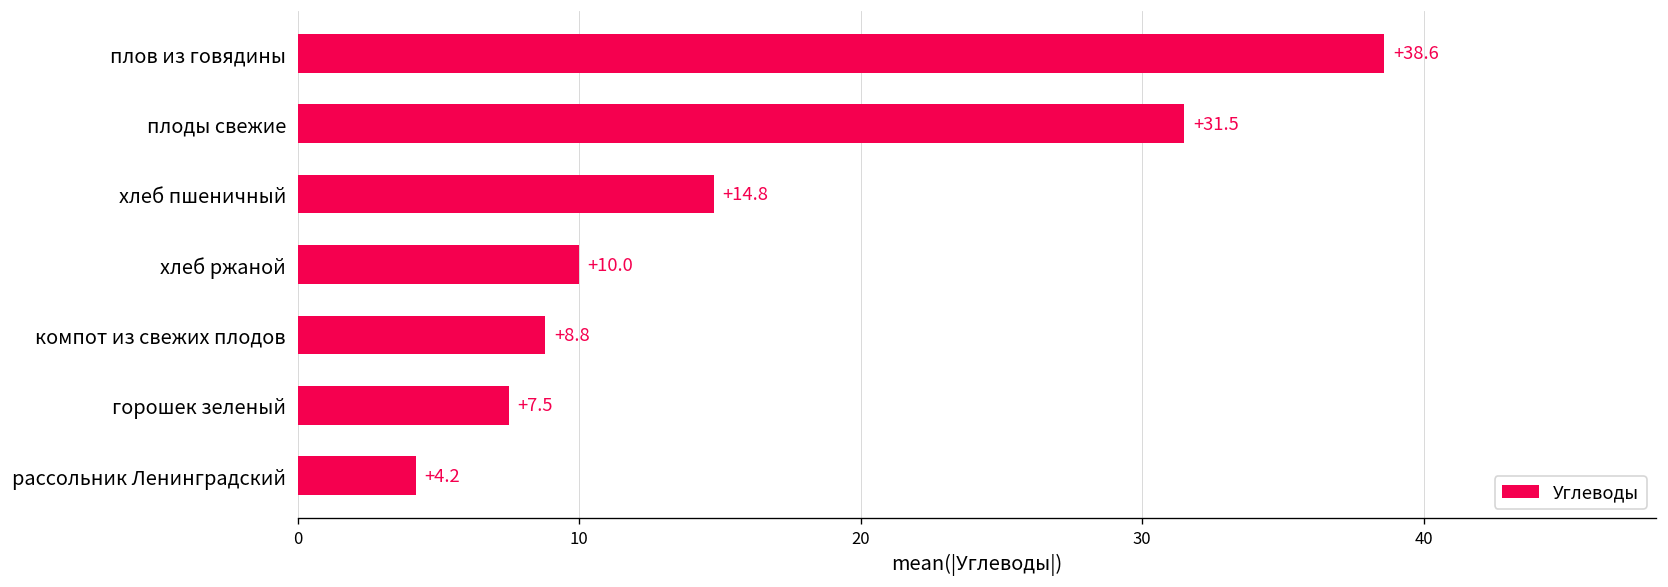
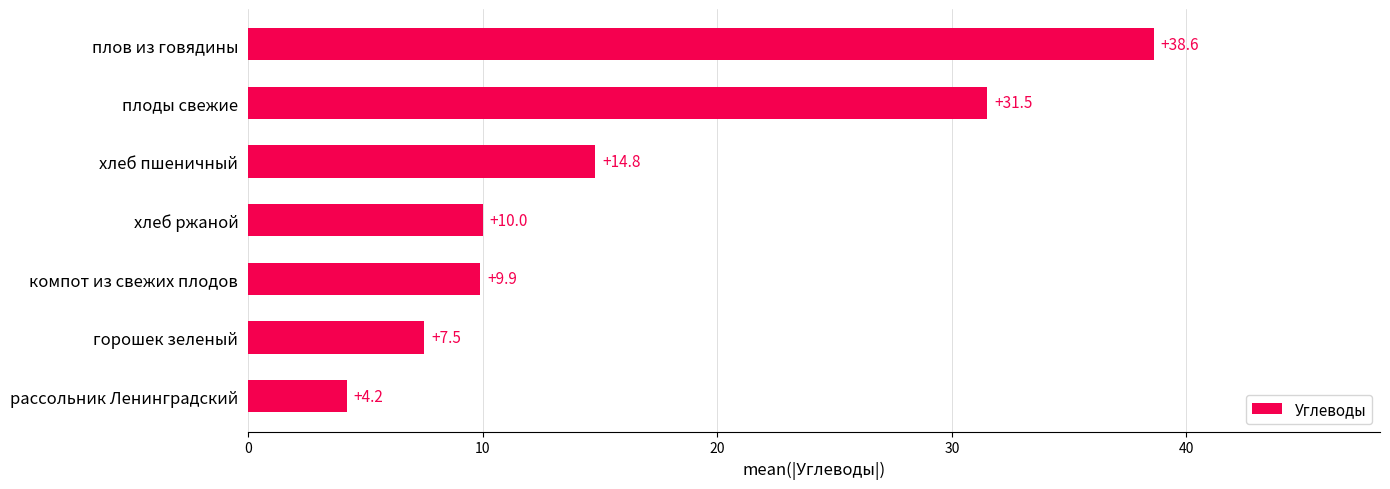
  {
    "плов из говядины": "+38.6",
    "плоды свежие": "+31.5",
    "хлеб пшеничный": "+14.8",
    "хлеб ржаной": "+10.0",
-   "компот из свежих плодов": "+8.8",
+   "компот из свежих плодов": "+9.9",
    "горошек зеленый": "+7.5",
    "рассольник Ленинградский": "+4.2"
  }
